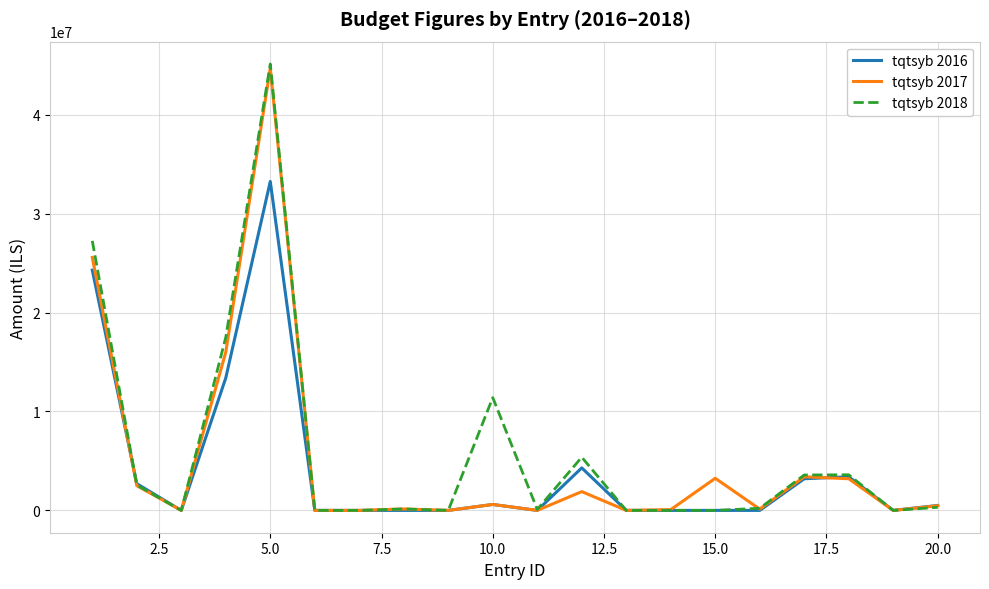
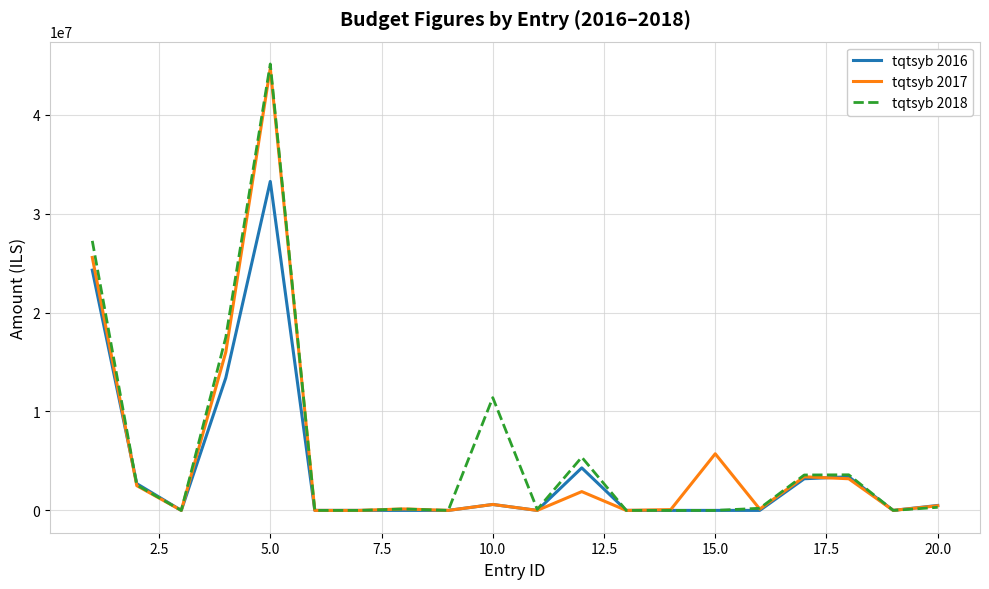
  {
    "tqtsyb 2016": {
      "5.0": 33000000
    },
    "tqtsyb 2017": {
      "5.0": 45000000,
-     "15.0": 3000000
+     "15.0": 6000000
    },
    "tqtsyb 2018": {
      "5.0": 45000000,
      "10.0": 11000000
    }
  }
